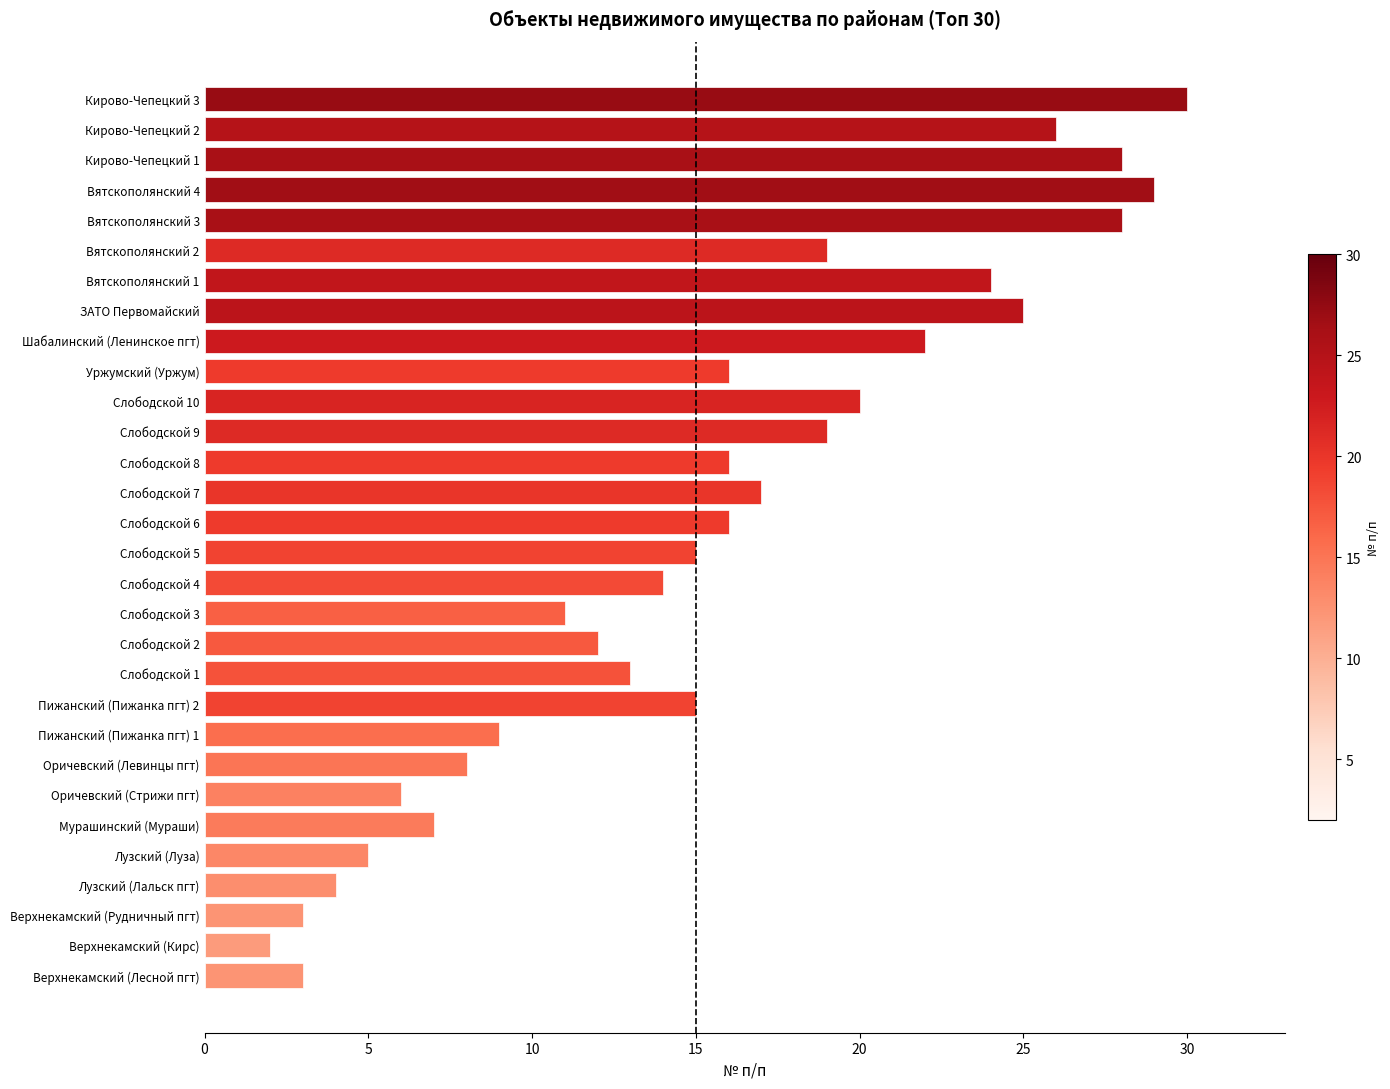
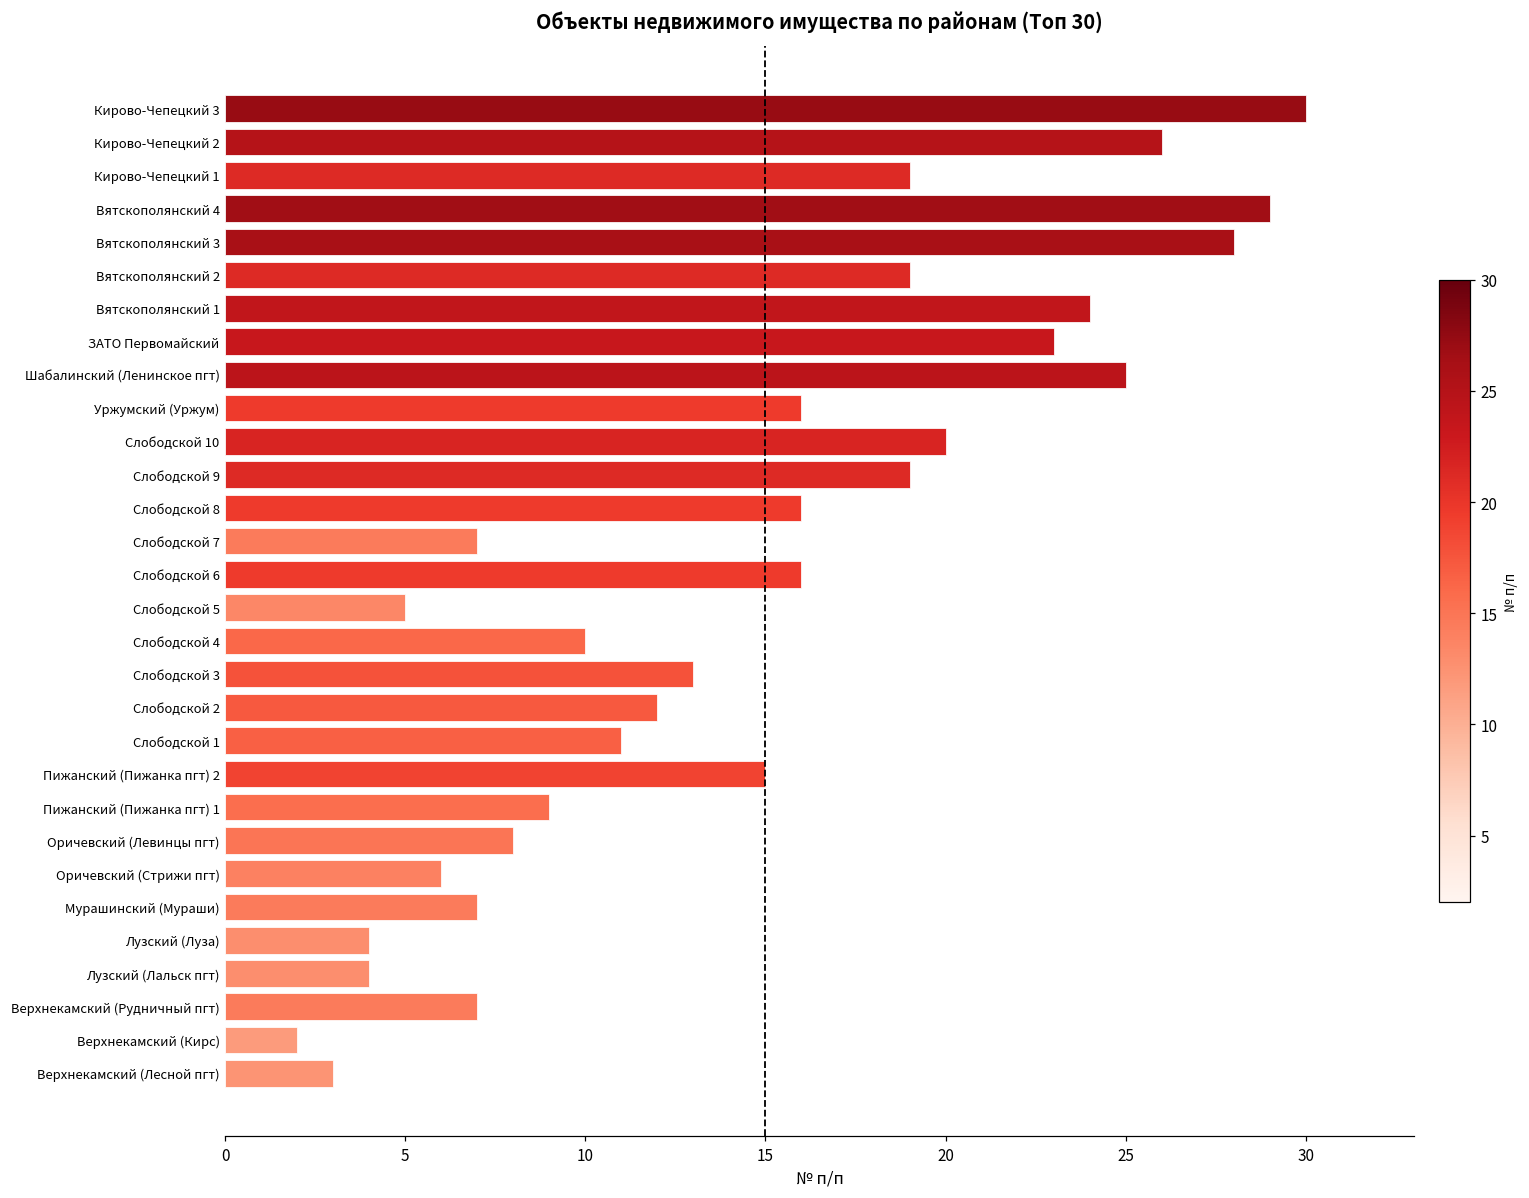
  {
    "Кирово-Чепецкий 3": 30,
    "Кирово-Чепецкий 2": 26,
-   "Кирово-Чепецкий 1": 28,
+   "Кирово-Чепецкий 1": 19,
    "Вятскополянский 4": 29,
    "Вятскополянский 3": 28,
    "Вятскополянский 2": 19,
    "Вятскополянский 1": 24,
-   "ЗАТО Первомайский": 25,
-   "Шабалинский (Ленинское пгт)": 22,
+   "ЗАТО Первомайский": 23,
+   "Шабалинский (Ленинское пгт)": 25,
    "Уржумский (Уржум)": 16,
    "Слободской 10": 20,
    "Слободской 9": 19,
    "Слободской 8": 16,
-   "Слободской 7": 17,
+   "Слободской 7": 7,
    "Слободской 6": 16,
-   "Слободской 5": 15,
-   "Слободской 4": 14,
-   "Слободской 3": 11,
+   "Слободской 5": 5,
+   "Слободской 4": 10,
+   "Слободской 3": 13,
    "Слободской 2": 12,
-   "Слободской 1": 13,
+   "Слободской 1": 11,
    "Пижанский (Пижанка пгт) 2": 15,
    "Пижанский (Пижанка пгт) 1": 9,
    "Оричевский (Левинцы пгт)": 8,
    "Оричевский (Стрижи пгт)": 6,
    "Мурашинский (Мураши)": 7,
-   "Лузский (Луза)": 5,
+   "Лузский (Луза)": 4,
    "Лузский (Лальск пгт)": 4,
-   "Верхнекамский (Рудничный пгт)": 3,
+   "Верхнекамский (Рудничный пгт)": 7,
    "Верхнекамский (Кирс)": 2,
    "Верхнекамский (Лесной пгт)": 3
  }
